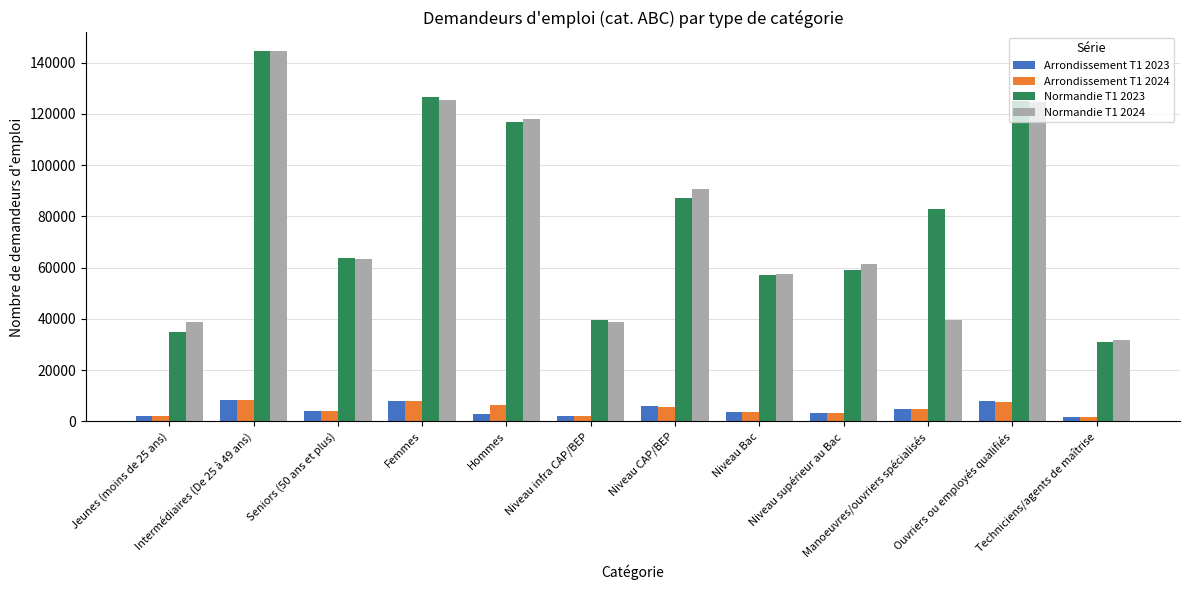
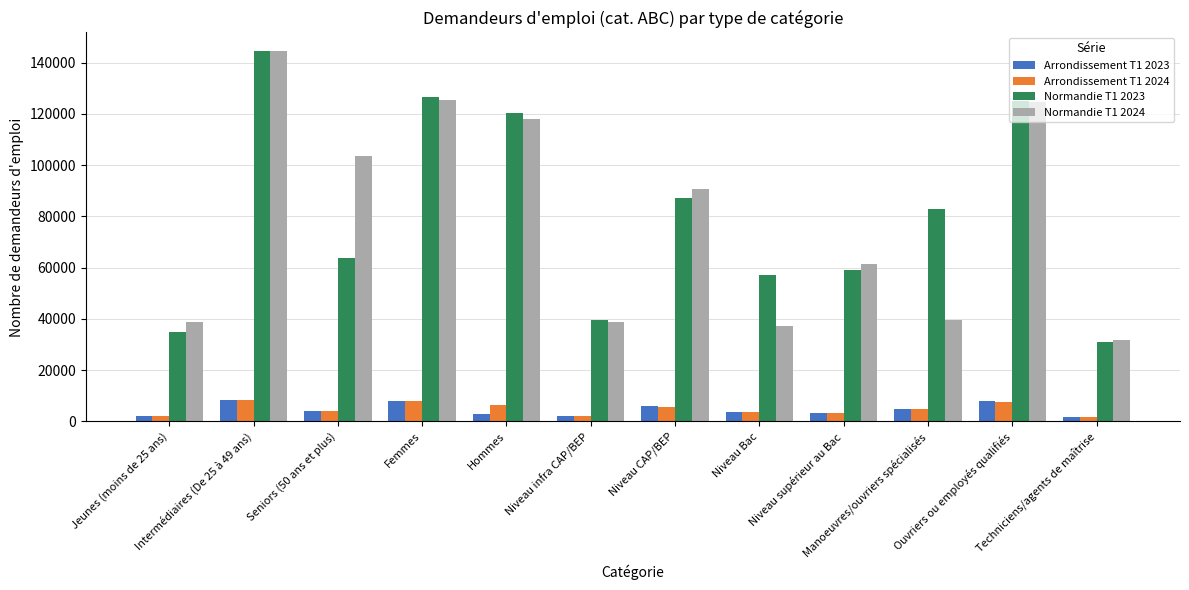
  {
    "Arrondissement T1 2023": {
      "Jeunes (moins de 25 ans)": 2000,
      "Intermédiaires (De 25 à 49 ans)": 8000,
      "Seniors (50 ans et plus)": 4000,
      "Femmes": 8000,
      "Hommes": 3000,
      "Niveau infra CAP/BEP": 2000,
      "Niveau CAP/BEP": 6000,
      "Niveau Bac": 4000,
      "Niveau supérieur au Bac": 3000,
      "Manoeuvres/ouvriers spécialisés": 5000,
      "Ouvriers ou employés qualifiés": 8000,
      "Techniciens/agents de maîtrise": 2000
    },
    "Arrondissement T1 2024": {
      "Jeunes (moins de 25 ans)": 2000,
      "Intermédiaires (De 25 à 49 ans)": 8000,
      "Seniors (50 ans et plus)": 4000,
      "Femmes": 8000,
      "Hommes": 7000,
      "Niveau infra CAP/BEP": 2000,
      "Niveau CAP/BEP": 5000,
      "Niveau Bac": 4000,
      "Niveau supérieur au Bac": 3000,
      "Manoeuvres/ouvriers spécialisés": 5000,
      "Ouvriers ou employés qualifiés": 8000,
      "Techniciens/agents de maîtrise": 2000
    },
    "Normandie T1 2023": {
      "Jeunes (moins de 25 ans)": 35000,
      "Intermédiaires (De 25 à 49 ans)": 144000,
      "Seniors (50 ans et plus)": 64000,
      "Femmes": 126000,
-     "Hommes": 117000,
+     "Hommes": 120000,
      "Niveau infra CAP/BEP": 40000,
      "Niveau CAP/BEP": 87000,
      "Niveau Bac": 57000,
      "Niveau supérieur au Bac": 59000,
      "Manoeuvres/ouvriers spécialisés": 83000,
      "Techniciens/agents de maîtrise": 31000
    },
    "Normandie T1 2024": {
      "Jeunes (moins de 25 ans)": 39000,
      "Intermédiaires (De 25 à 49 ans)": 145000,
-     "Seniors (50 ans et plus)": 63000,
+     "Seniors (50 ans et plus)": 103000,
      "Femmes": 126000,
      "Hommes": 118000,
      "Niveau infra CAP/BEP": 39000,
      "Niveau CAP/BEP": 91000,
-     "Niveau Bac": 58000,
+     "Niveau Bac": 37000,
      "Niveau supérieur au Bac": 62000,
      "Manoeuvres/ouvriers spécialisés": 39000,
      "Techniciens/agents de maîtrise": 32000
    }
  }
